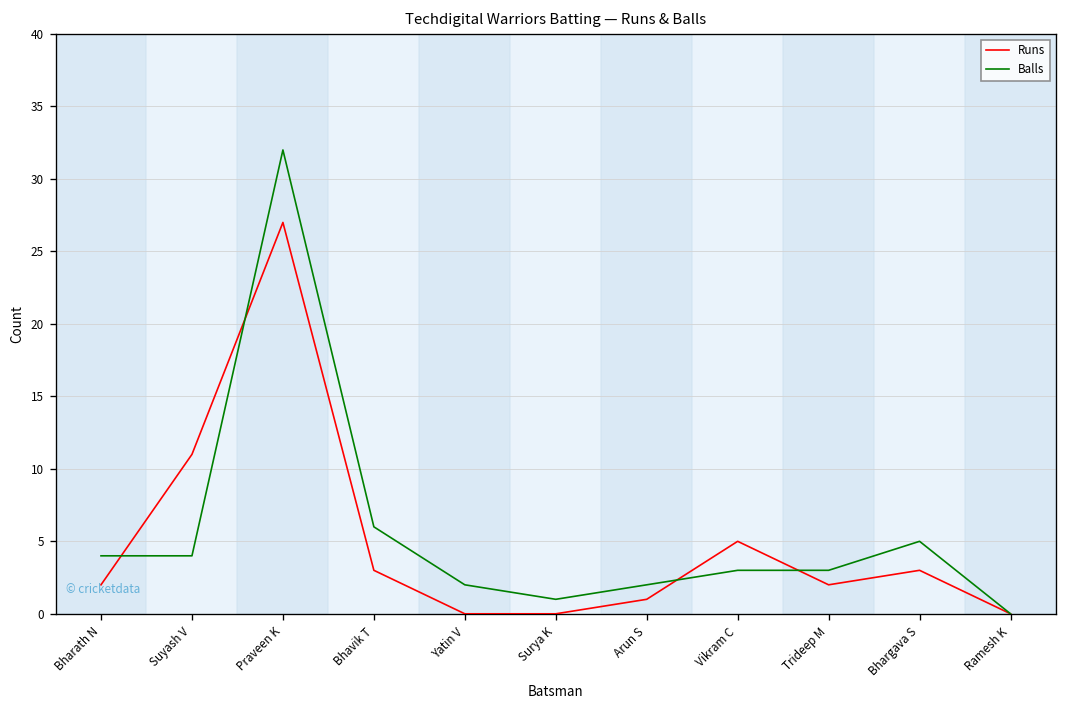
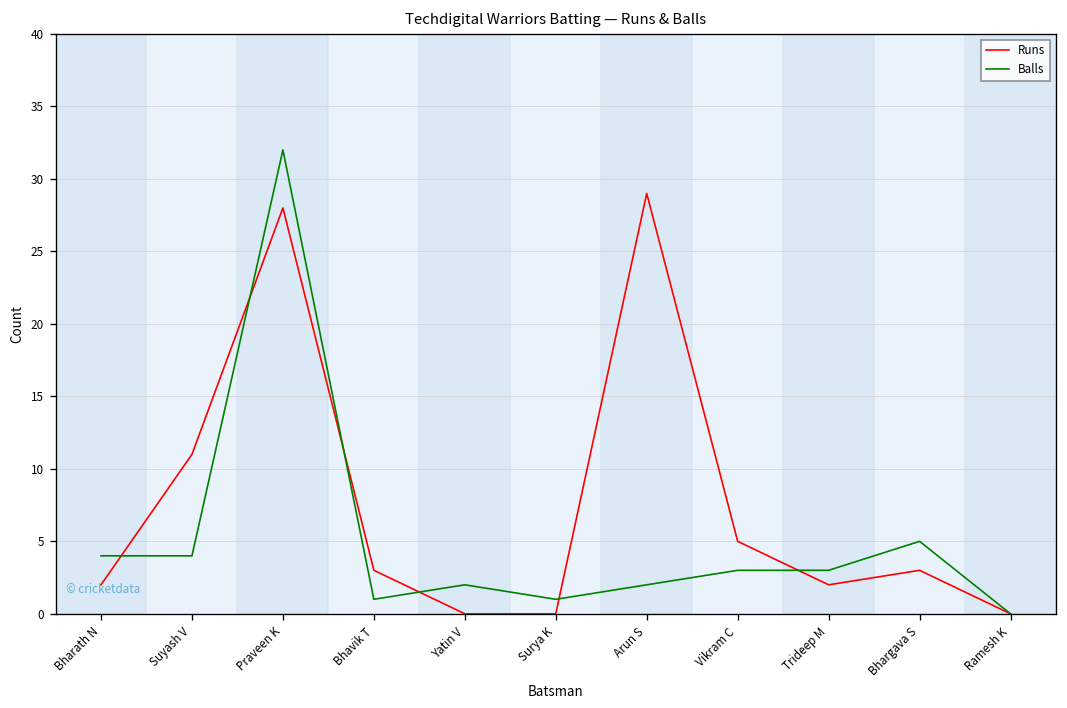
  {
    "Runs": {
      "Bharath N": 2,
      "Suyash V": 11,
-     "Praveen K": 27,
+     "Praveen K": 28,
      "Bhavik T": 3,
      "Yatin V": 0,
      "Surya K": 0,
-     "Arun S": 1,
+     "Arun S": 29,
      "Vikram C": 5,
      "Trideep M": 2,
      "Bhargava S": 3
    },
    "Balls": {
      "Bharath N": 4,
      "Suyash V": 4,
      "Praveen K": 32,
-     "Bhavik T": 6,
+     "Bhavik T": 1,
      "Yatin V": 2,
      "Surya K": 1,
      "Arun S": 2,
      "Vikram C": 3,
      "Trideep M": 3,
      "Bhargava S": 5
    }
  }
